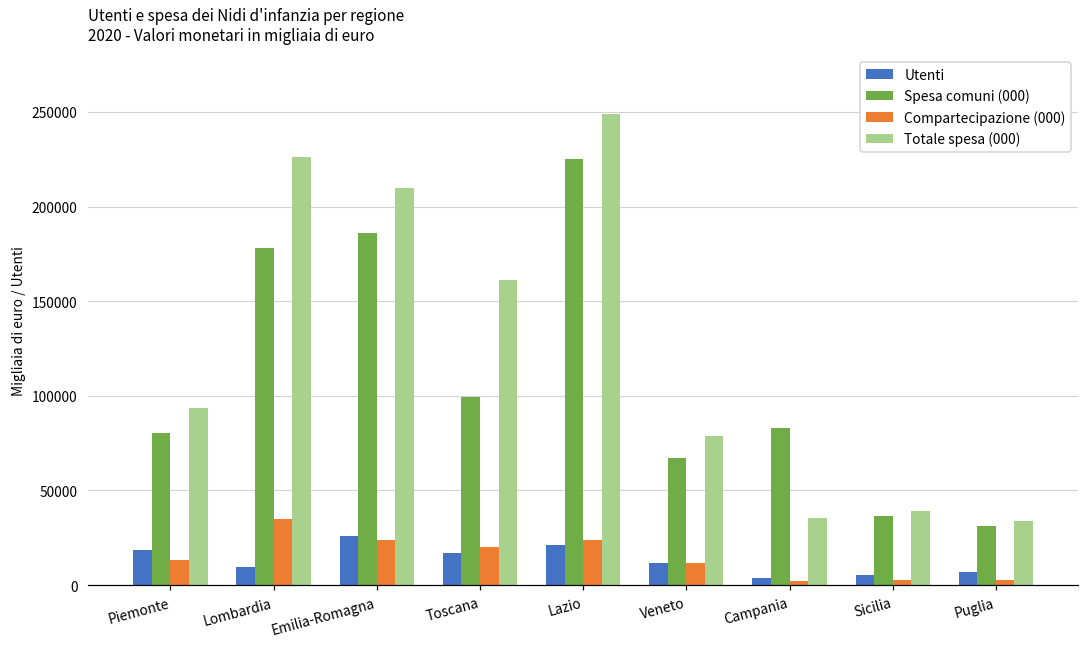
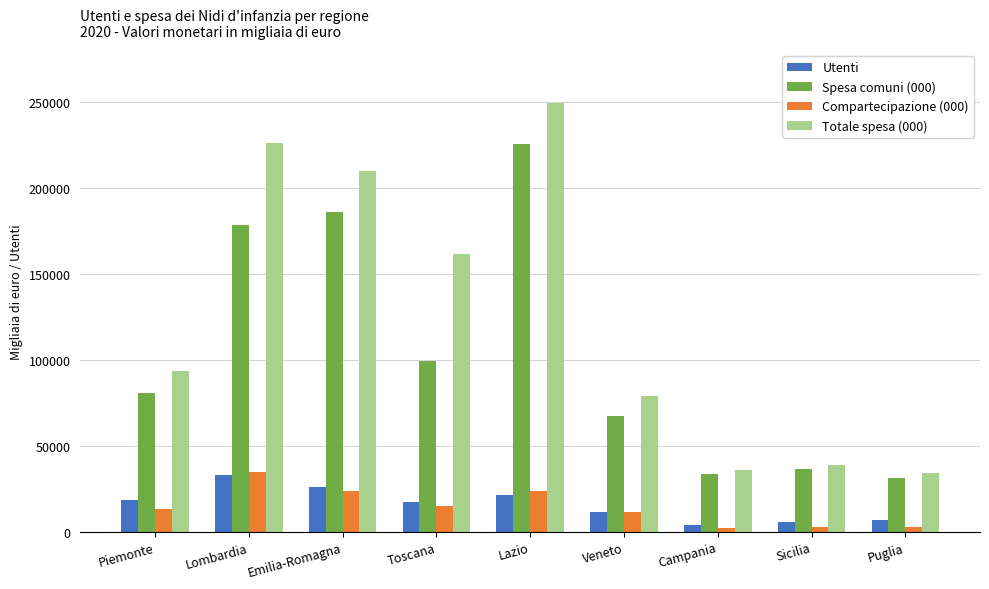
  {
    "Utenti": {
      "Piemonte": 18000,
-     "Lombardia": 9000,
+     "Lombardia": 33000,
      "Emilia-Romagna": 26000,
      "Toscana": 17000,
      "Lazio": 21000,
      "Veneto": 11000,
      "Campania": 4000,
      "Sicilia": 6000,
      "Puglia": 7000
    },
    "Spesa comuni (000)": {
      "Piemonte": 81000,
      "Lombardia": 178000,
      "Emilia-Romagna": 186000,
      "Toscana": 99000,
      "Lazio": 225000,
      "Veneto": 67000,
-     "Campania": 83000,
+     "Campania": 34000,
      "Sicilia": 37000,
      "Puglia": 31000
    },
    "Compartecipazione (000)": {
      "Piemonte": 13000,
      "Lombardia": 35000,
      "Emilia-Romagna": 24000,
-     "Toscana": 20000,
+     "Toscana": 15000,
      "Lazio": 24000,
      "Veneto": 12000,
      "Campania": 2000,
      "Sicilia": 3000,
      "Puglia": 3000
    },
    "Totale spesa (000)": {
      "Piemonte": 94000,
      "Lombardia": 226000,
      "Emilia-Romagna": 210000,
      "Toscana": 161000,
      "Lazio": 249000,
      "Veneto": 79000,
      "Campania": 36000,
      "Sicilia": 39000,
      "Puglia": 34000
    }
  }
